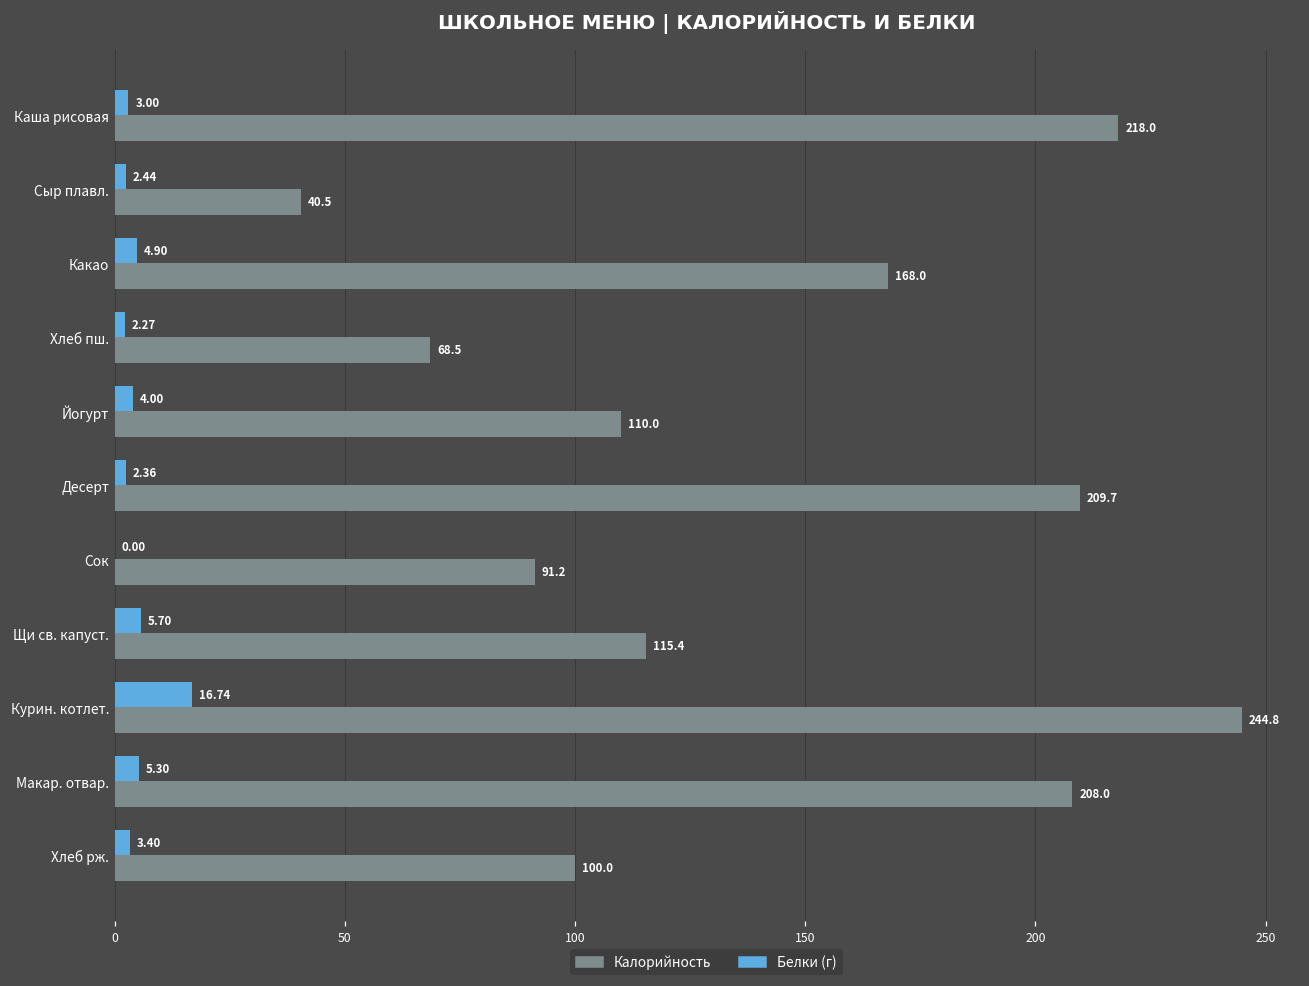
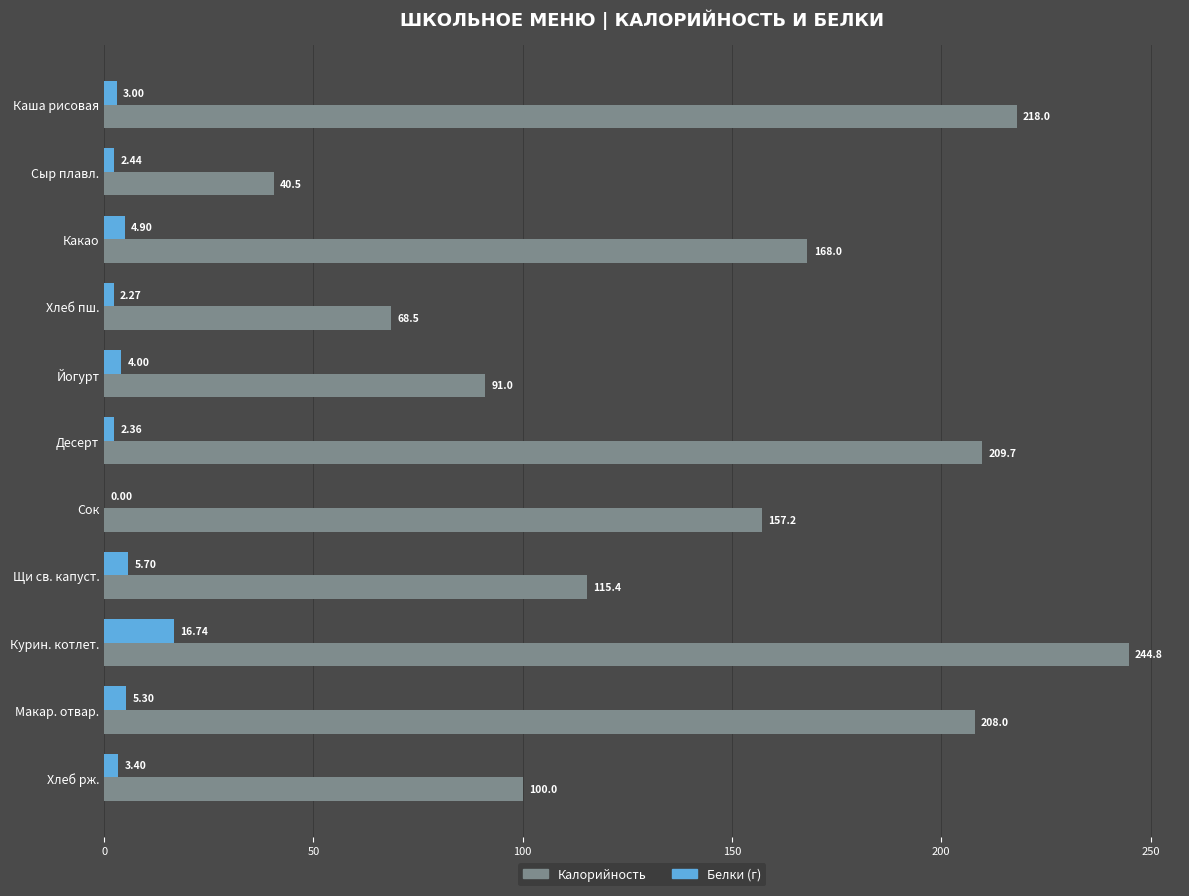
  {
    "Калорийность": {
      "Каша рисовая": 218.0,
      "Сыр плавл.": 40.5,
      "Какао": 168.0,
      "Хлеб пш.": 68.5,
-     "Йогурт": 110.0,
+     "Йогурт": 91.0,
      "Десерт": 209.7,
-     "Сок": 91.2,
+     "Сок": 157.2,
      "Щи св. капуст.": 115.4,
      "Курин. котлет.": 244.8,
      "Макар. отвар.": 208.0,
      "Хлеб рж.": 100.0
    }
  }
